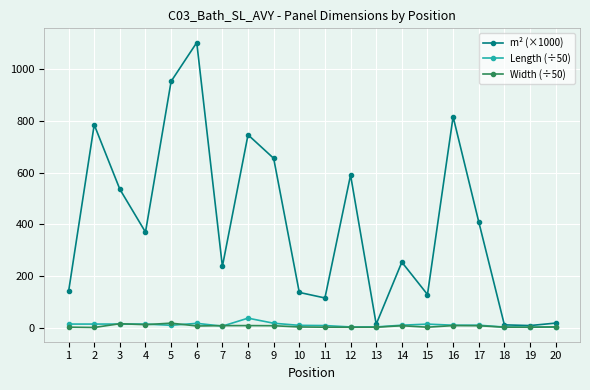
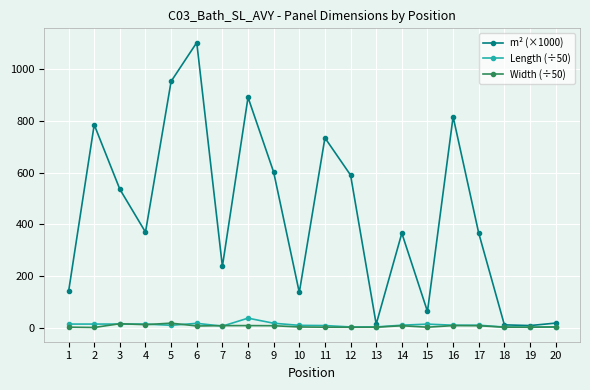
  {
    "m² (×1000)": {
      "1": 140,
      "2": 790,
      "3": 540,
      "4": 370,
      "5": 950,
      "6": 1100,
      "7": 240,
-     "8": 750,
-     "9": 660,
+     "8": 890,
+     "9": 600,
      "10": 140,
-     "11": 110,
+     "11": 730,
      "12": 590,
      "13": 10,
-     "14": 250,
-     "15": 130,
+     "14": 370,
+     "15": 60,
      "16": 820,
-     "17": 410,
+     "17": 370,
      "20": 20
    },
    "Length (÷50)": {
      "1": 10,
      "2": 10,
      "6": 20,
      "8": 40,
      "15": 10
    },
    "Width (÷50)": {
      "1": 0,
      "2": 0,
      "6": 10,
      "8": 10,
      "15": 0
    }
  }
